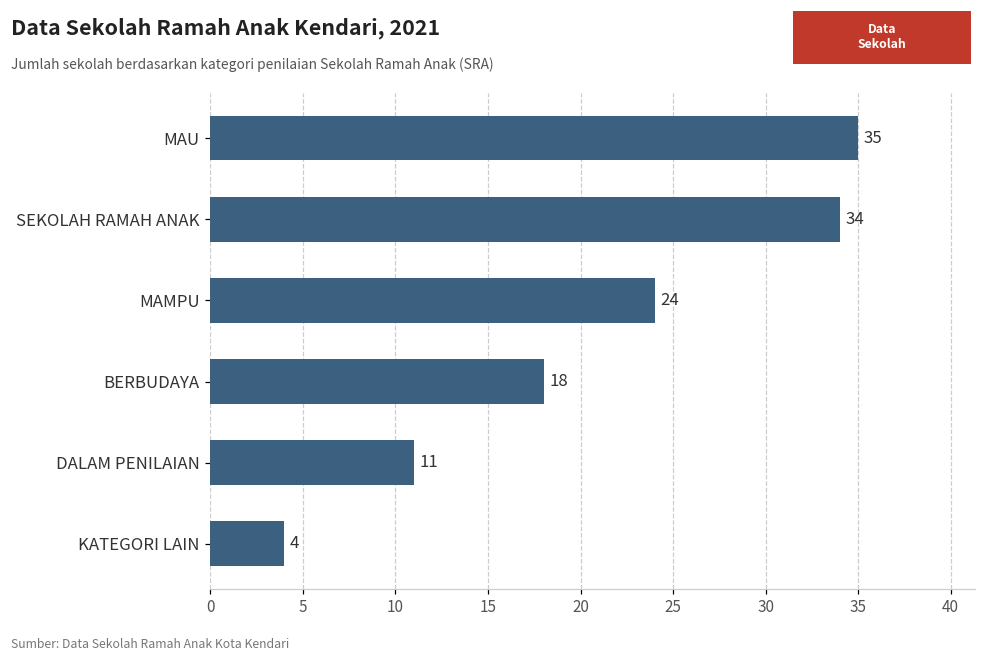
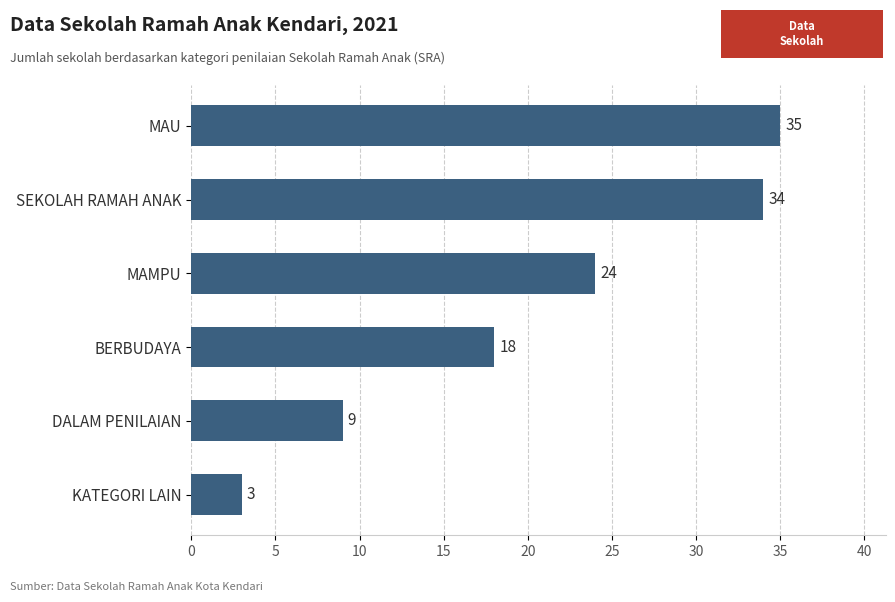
  {
    "MAU": 35,
    "SEKOLAH RAMAH ANAK": 34,
    "MAMPU": 24,
    "BERBUDAYA": 18,
-   "DALAM PENILAIAN": 11,
-   "KATEGORI LAIN": 4
+   "DALAM PENILAIAN": 9,
+   "KATEGORI LAIN": 3
  }
